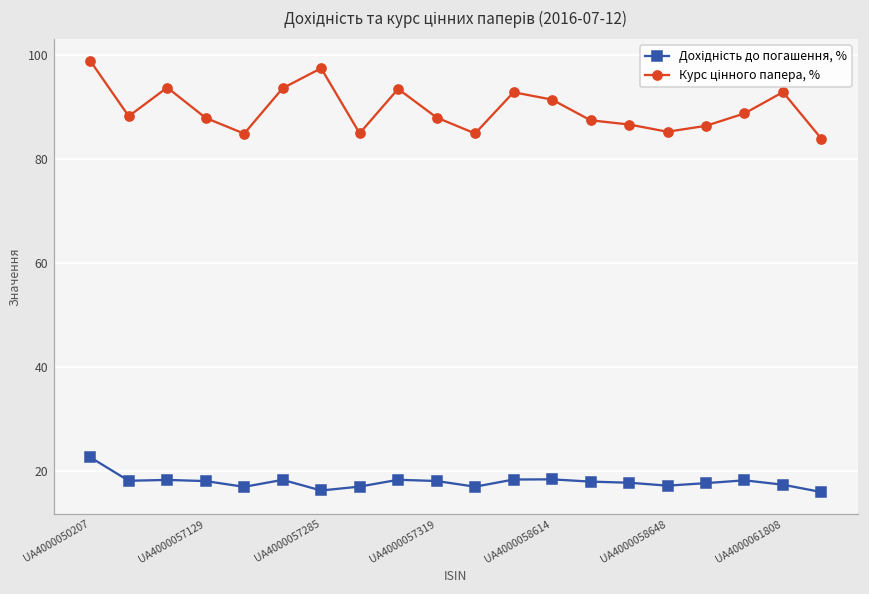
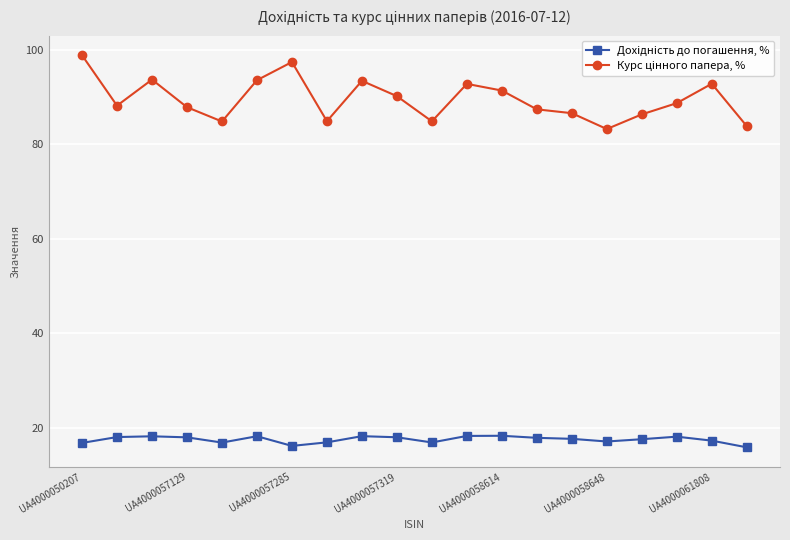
  {
    "Дохідність до погашення, %": {
-     "UA4000050207": 23,
+     "UA4000050207": 17,
      "UA4000057129": 18,
      "UA4000057285": 16,
      "UA4000057319": 18,
      "UA4000058614": 18,
      "UA4000058648": 17,
      "UA4000061808": 17
    },
    "Курс цінного папера, %": {
      "UA4000050207": 99,
      "UA4000057129": 88,
      "UA4000057285": 97,
-     "UA4000057319": 88,
+     "UA4000057319": 90,
      "UA4000058614": 91,
-     "UA4000058648": 85,
+     "UA4000058648": 83,
      "UA4000061808": 93
    }
  }
